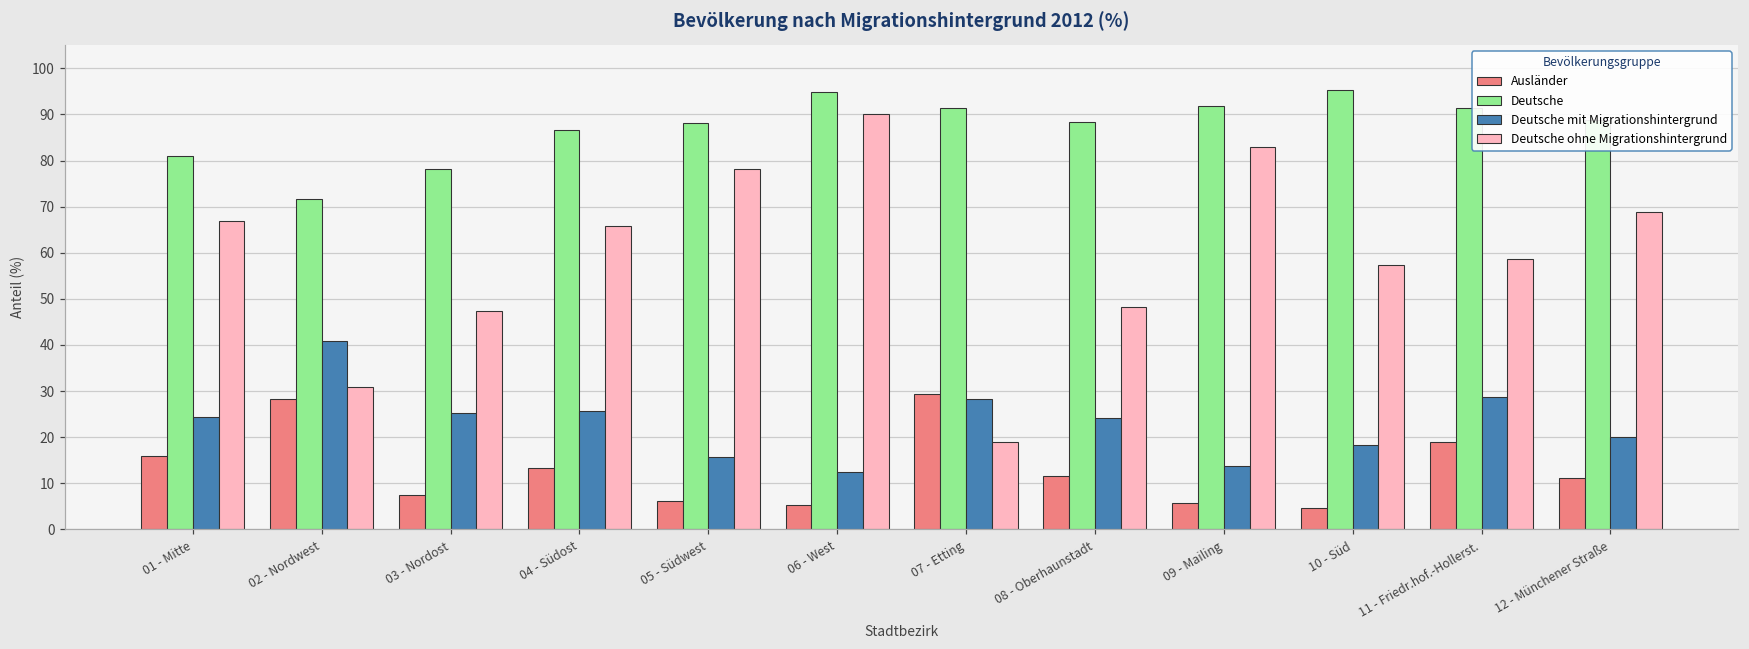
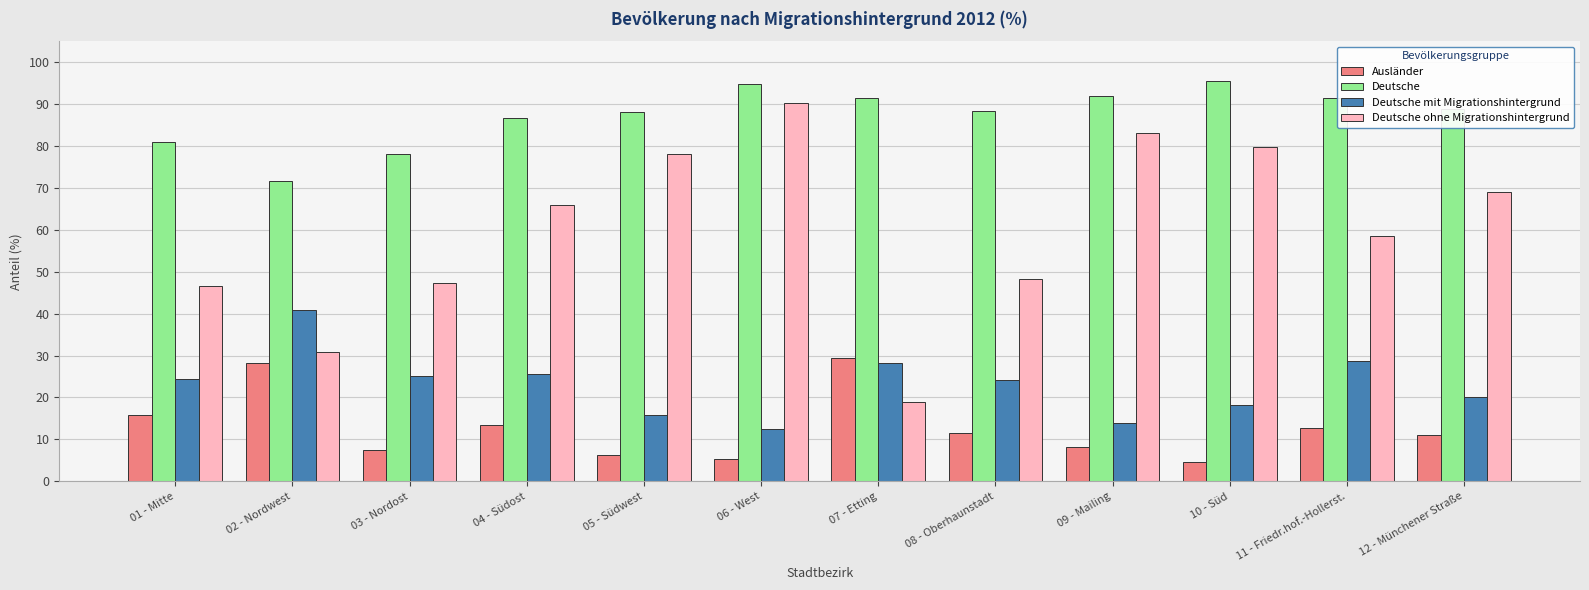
  {
    "Ausländer": {
      "01 - Mitte": 16,
      "02 - Nordwest": 28,
      "03 - Nordost": 7,
      "04 - Südost": 13,
      "05 - Südwest": 6,
      "06 - West": 5,
      "07 - Etting": 29,
      "08 - Oberhaunstadt": 12,
-     "09 - Mailing": 6,
+     "09 - Mailing": 8,
      "10 - Süd": 5,
-     "11 - Friedr.hof.-Hollerst.": 19,
+     "11 - Friedr.hof.-Hollerst.": 13,
      "12 - Münchener Straße": 11
    },
    "Deutsche": {
      "01 - Mitte": 81,
      "02 - Nordwest": 72,
      "03 - Nordost": 78,
      "04 - Südost": 87,
      "05 - Südwest": 88,
      "06 - West": 95,
      "07 - Etting": 92,
      "08 - Oberhaunstadt": 88,
      "09 - Mailing": 92,
      "10 - Süd": 95,
      "11 - Friedr.hof.-Hollerst.": 91
    },
    "Deutsche mit Migrationshintergrund": {
      "01 - Mitte": 24,
      "02 - Nordwest": 41,
      "03 - Nordost": 25,
      "04 - Südost": 26,
      "05 - Südwest": 16,
      "06 - West": 13,
      "07 - Etting": 28,
      "08 - Oberhaunstadt": 24,
      "09 - Mailing": 14,
      "10 - Süd": 18,
      "11 - Friedr.hof.-Hollerst.": 29,
      "12 - Münchener Straße": 20
    },
    "Deutsche ohne Migrationshintergrund": {
-     "01 - Mitte": 67,
+     "01 - Mitte": 47,
      "02 - Nordwest": 31,
      "03 - Nordost": 47,
      "04 - Südost": 66,
      "05 - Südwest": 78,
      "06 - West": 90,
      "07 - Etting": 19,
      "08 - Oberhaunstadt": 48,
      "09 - Mailing": 83,
-     "10 - Süd": 57,
+     "10 - Süd": 80,
      "11 - Friedr.hof.-Hollerst.": 59,
      "12 - Münchener Straße": 69
    }
  }
